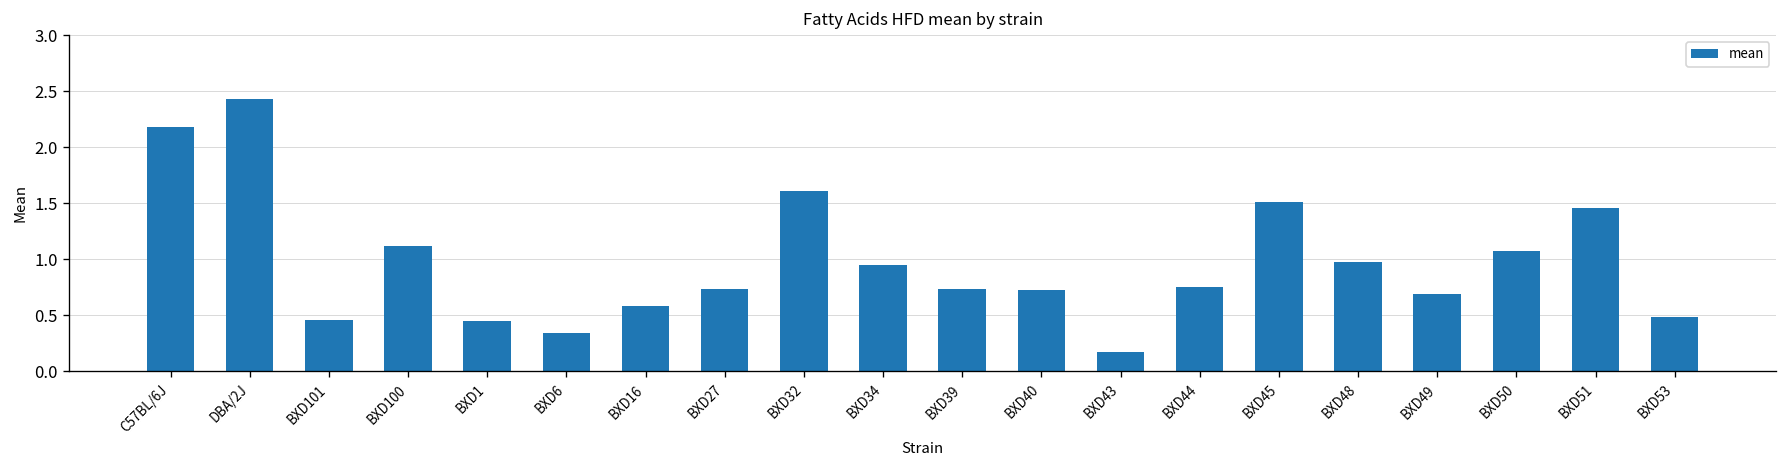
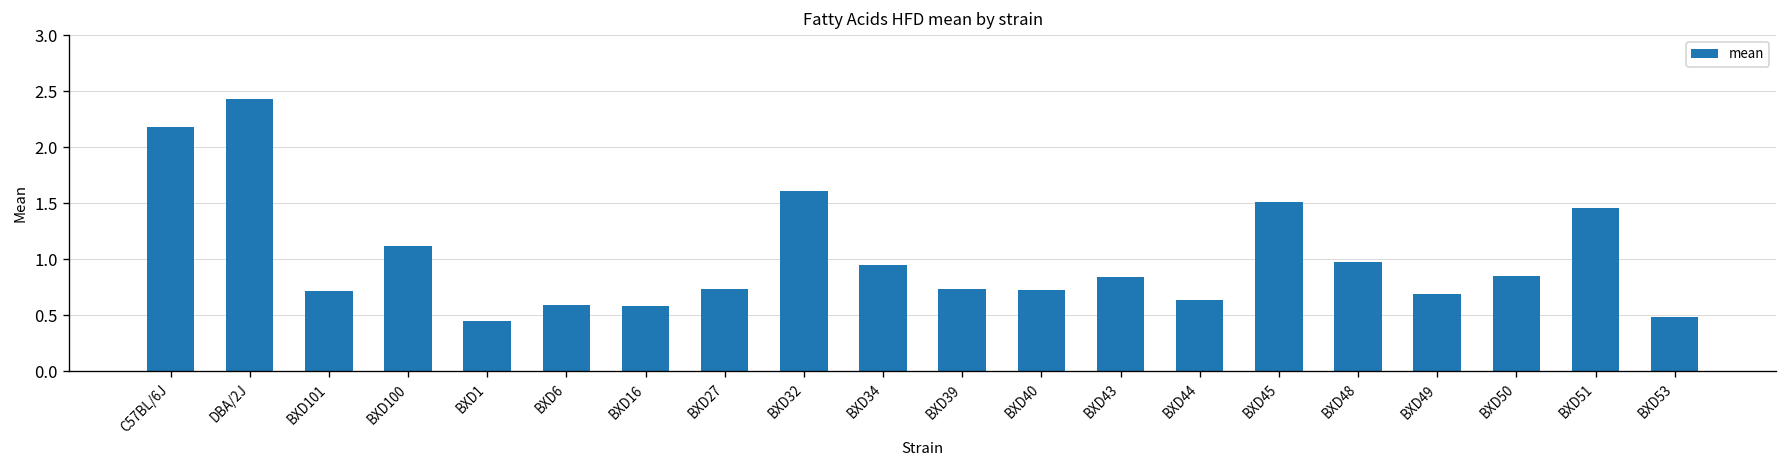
  {
    "C57BL/6J": 2.2,
    "DBA/2J": 2.4,
-   "BXD101": 0.5,
+   "BXD101": 0.7,
    "BXD100": 1.1,
    "BXD1": 0.5,
-   "BXD6": 0.3,
+   "BXD6": 0.6,
    "BXD16": 0.6,
    "BXD27": 0.7,
    "BXD32": 1.6,
    "BXD34": 1.0,
    "BXD39": 0.7,
    "BXD40": 0.7,
-   "BXD43": 0.2,
-   "BXD44": 0.8,
+   "BXD43": 0.8,
+   "BXD44": 0.6,
    "BXD45": 1.5,
    "BXD48": 1.0,
    "BXD49": 0.7,
-   "BXD50": 1.1,
+   "BXD50": 0.8,
    "BXD51": 1.5,
    "BXD53": 0.5
  }
